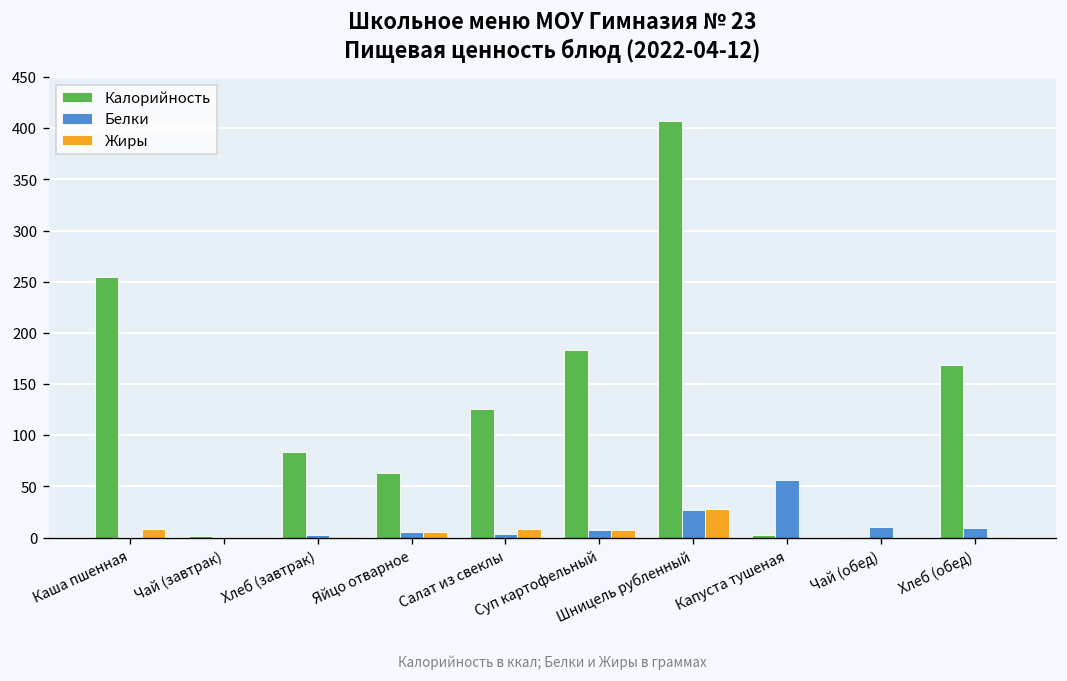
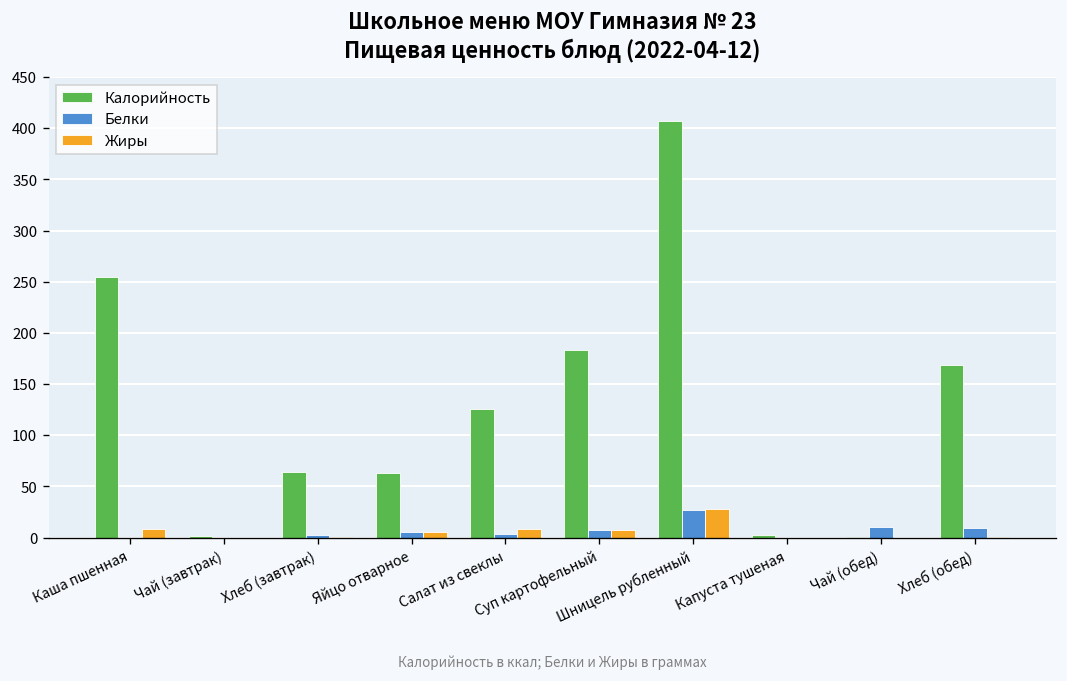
  {
    "Калорийность": {
      "Каша пшенная": 260,
-     "Хлеб (завтрак)": 80,
+     "Хлеб (завтрак)": 60,
      "Яйцо отварное": 60,
      "Салат из свеклы": 130,
      "Суп картофельный": 180,
      "Шницель рубленный": 410,
      "Капуста тушеная": 0,
      "Хлеб (обед)": 170
    },
    "Белки": {
      "Каша пшенная": 0,
      "Чай (завтрак)": 0,
      "Хлеб (завтрак)": 0,
      "Яйцо отварное": 10,
      "Салат из свеклы": 0,
      "Суп картофельный": 10,
      "Шницель рубленный": 30,
-     "Капуста тушеная": 60,
+     "Капуста тушеная": 0,
      "Чай (обед)": 10,
      "Хлеб (обед)": 10
    },
    "Жиры": {
      "Каша пшенная": 10,
      "Чай (завтрак)": 0,
      "Яйцо отварное": 10,
      "Салат из свеклы": 10,
      "Суп картофельный": 10,
      "Шницель рубленный": 30,
      "Капуста тушеная": 0,
      "Чай (обед)": 0
    }
  }
